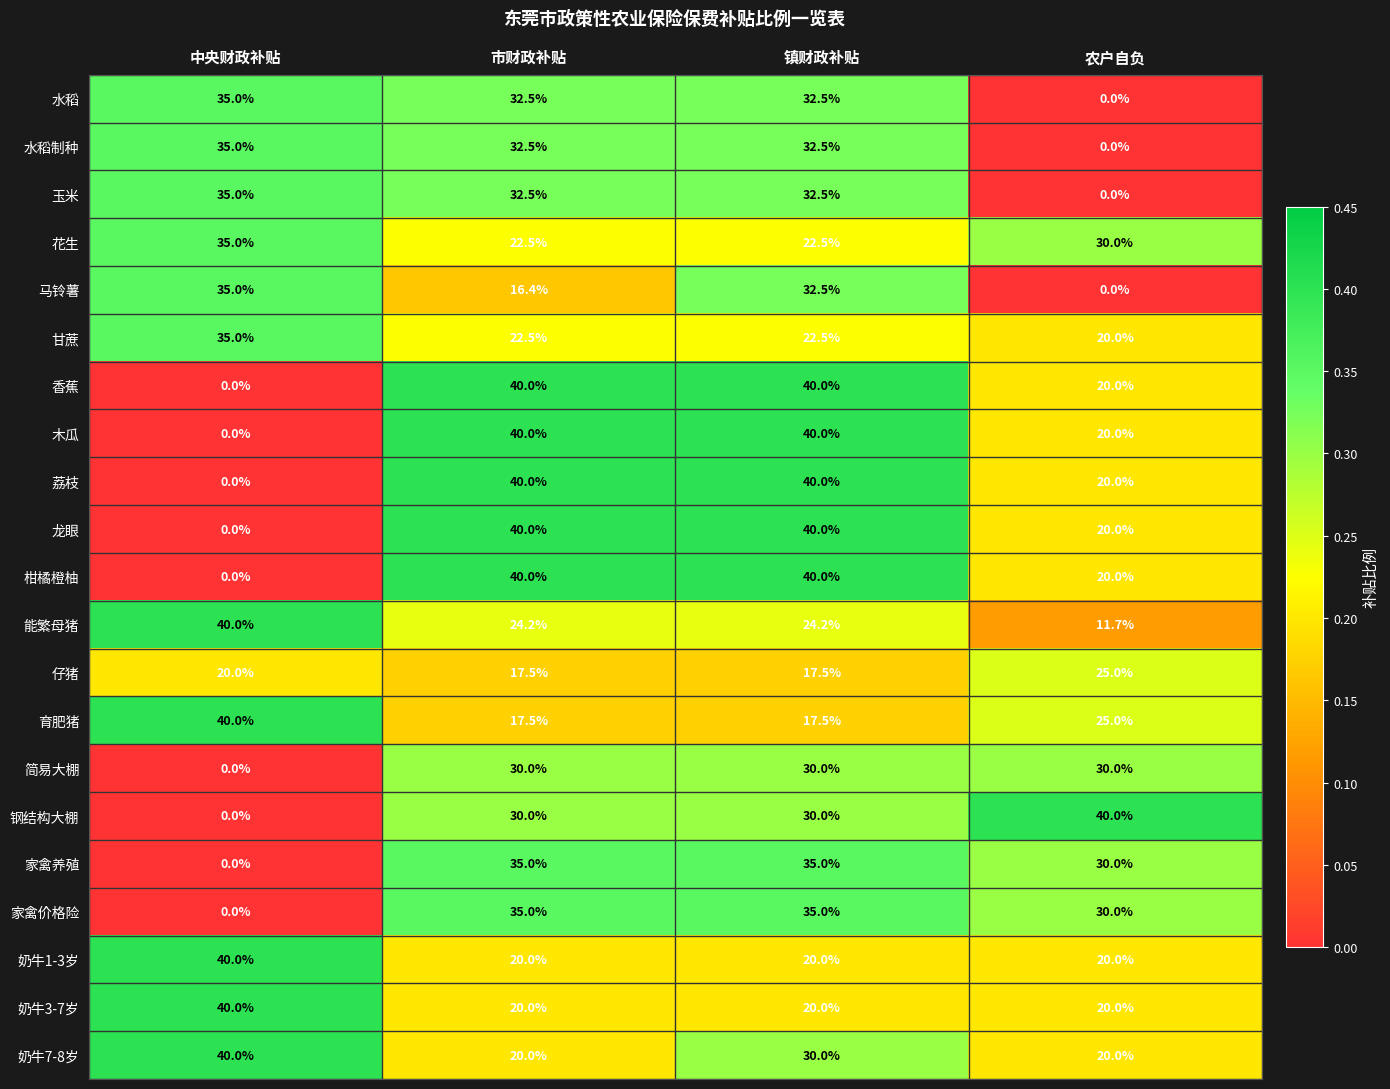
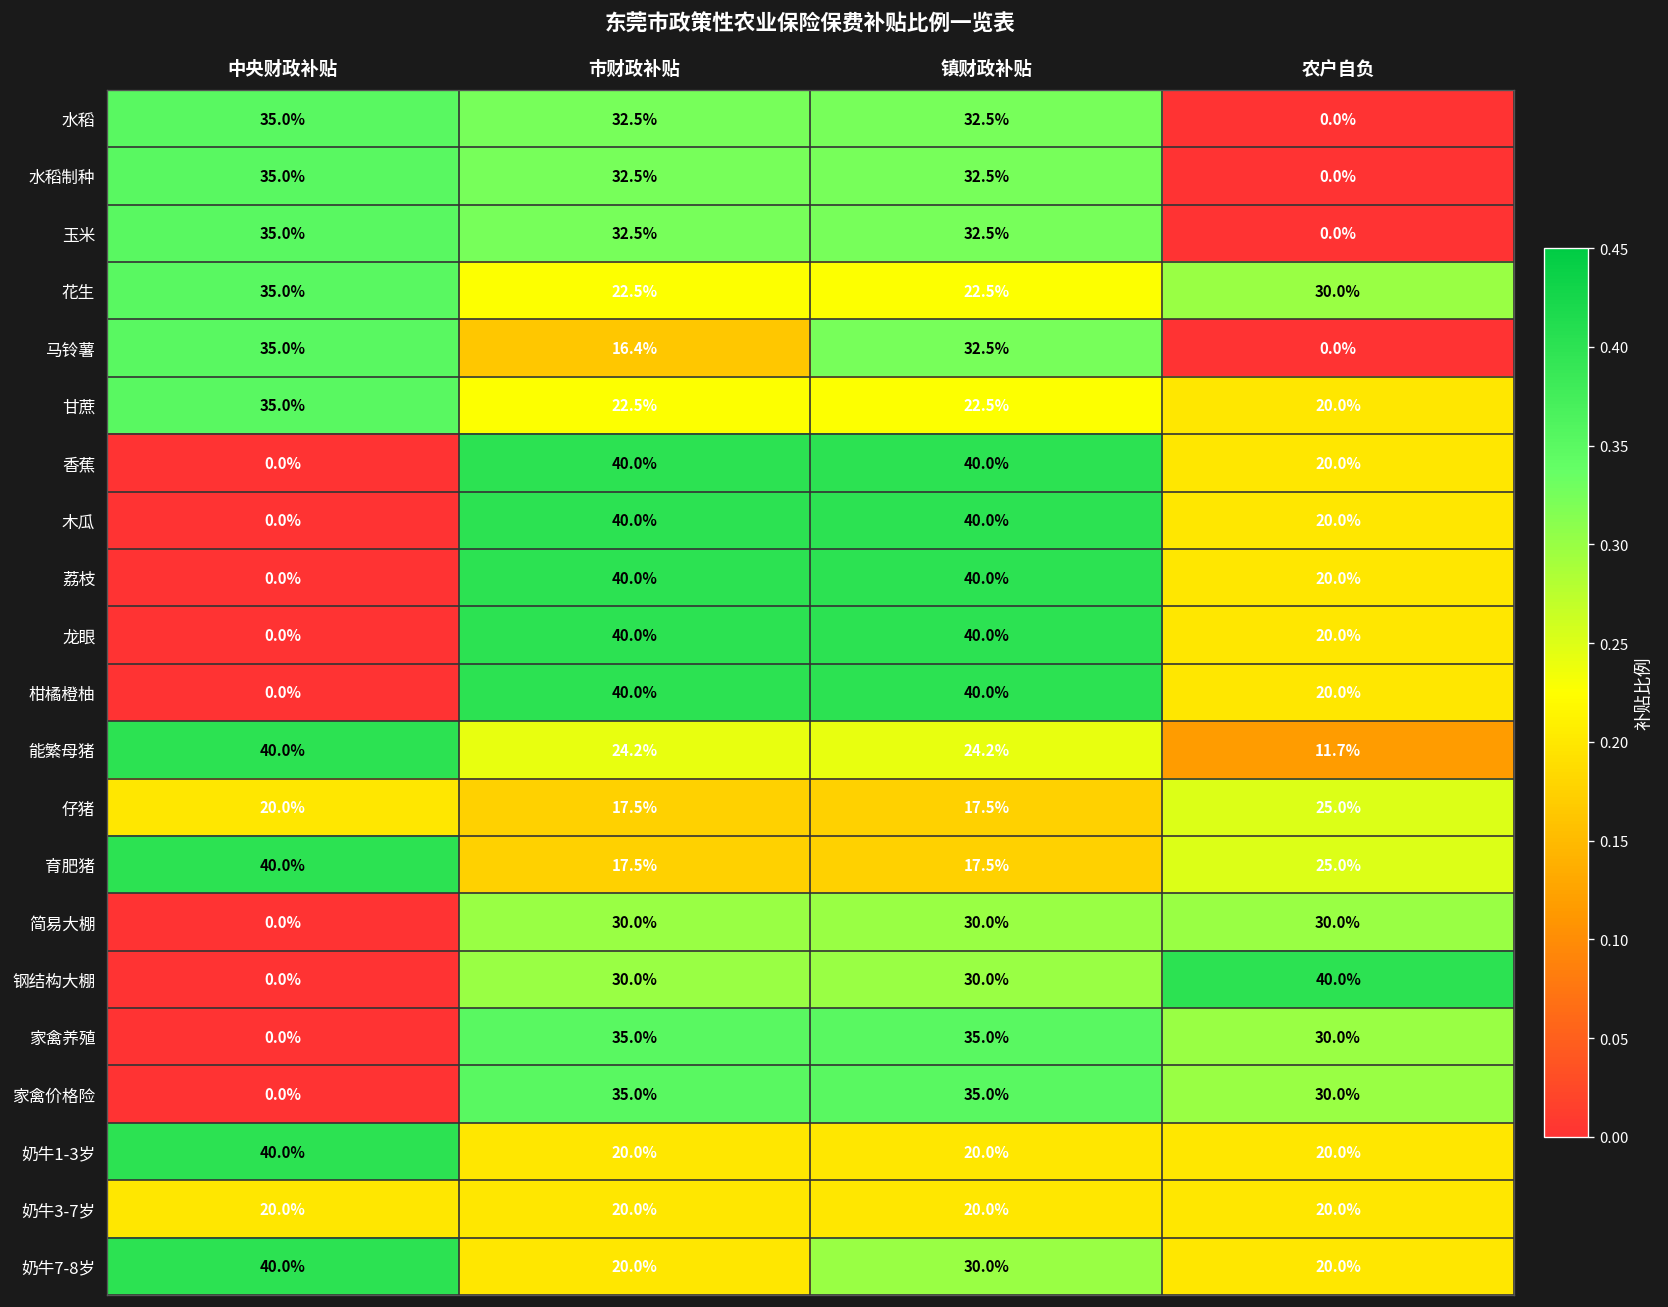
  {
    "水稻": {
      "中央财政补贴": "35.0%",
      "市财政补贴": "32.5%",
      "镇财政补贴": "32.5%",
      "农户自负": "0.0%"
    },
    "水稻制种": {
      "中央财政补贴": "35.0%",
      "市财政补贴": "32.5%",
      "镇财政补贴": "32.5%",
      "农户自负": "0.0%"
    },
    "玉米": {
      "中央财政补贴": "35.0%",
      "市财政补贴": "32.5%",
      "镇财政补贴": "32.5%",
      "农户自负": "0.0%"
    },
    "花生": {
      "中央财政补贴": "35.0%",
      "市财政补贴": "22.5%",
      "镇财政补贴": "22.5%",
      "农户自负": "30.0%"
    },
    "马铃薯": {
      "中央财政补贴": "35.0%",
      "市财政补贴": "16.4%",
      "镇财政补贴": "32.5%",
      "农户自负": "0.0%"
    },
    "甘蔗": {
      "中央财政补贴": "35.0%",
      "市财政补贴": "22.5%",
      "镇财政补贴": "22.5%",
      "农户自负": "20.0%"
    },
    "香蕉": {
      "中央财政补贴": "0.0%",
      "市财政补贴": "40.0%",
      "镇财政补贴": "40.0%",
      "农户自负": "20.0%"
    },
    "木瓜": {
      "中央财政补贴": "0.0%",
      "市财政补贴": "40.0%",
      "镇财政补贴": "40.0%",
      "农户自负": "20.0%"
    },
    "荔枝": {
      "中央财政补贴": "0.0%",
      "市财政补贴": "40.0%",
      "镇财政补贴": "40.0%",
      "农户自负": "20.0%"
    },
    "龙眼": {
      "中央财政补贴": "0.0%",
      "市财政补贴": "40.0%",
      "镇财政补贴": "40.0%",
      "农户自负": "20.0%"
    },
    "柑橘橙柚": {
      "中央财政补贴": "0.0%",
      "市财政补贴": "40.0%",
      "镇财政补贴": "40.0%",
      "农户自负": "20.0%"
    },
    "能繁母猪": {
      "中央财政补贴": "40.0%",
      "市财政补贴": "24.2%",
      "镇财政补贴": "24.2%",
      "农户自负": "11.7%"
    },
    "仔猪": {
      "中央财政补贴": "20.0%",
      "市财政补贴": "17.5%",
      "镇财政补贴": "17.5%",
      "农户自负": "25.0%"
    },
    "育肥猪": {
      "中央财政补贴": "40.0%",
      "市财政补贴": "17.5%",
      "镇财政补贴": "17.5%",
      "农户自负": "25.0%"
    },
    "简易大棚": {
      "中央财政补贴": "0.0%",
      "市财政补贴": "30.0%",
      "镇财政补贴": "30.0%",
      "农户自负": "30.0%"
    },
    "钢结构大棚": {
      "中央财政补贴": "0.0%",
      "市财政补贴": "30.0%",
      "镇财政补贴": "30.0%",
      "农户自负": "40.0%"
    },
    "家禽养殖": {
      "中央财政补贴": "0.0%",
      "市财政补贴": "35.0%",
      "镇财政补贴": "35.0%",
      "农户自负": "30.0%"
    },
    "家禽价格险": {
      "中央财政补贴": "0.0%",
      "市财政补贴": "35.0%",
      "镇财政补贴": "35.0%",
      "农户自负": "30.0%"
    },
    "奶牛1-3岁": {
      "中央财政补贴": "40.0%",
      "市财政补贴": "20.0%",
      "镇财政补贴": "20.0%",
      "农户自负": "20.0%"
    },
    "奶牛3-7岁": {
-     "中央财政补贴": "40.0%",
+     "中央财政补贴": "20.0%",
      "市财政补贴": "20.0%",
      "镇财政补贴": "20.0%",
      "农户自负": "20.0%"
    },
    "奶牛7-8岁": {
      "中央财政补贴": "40.0%",
      "市财政补贴": "20.0%",
      "镇财政补贴": "30.0%",
      "农户自负": "20.0%"
    }
  }
